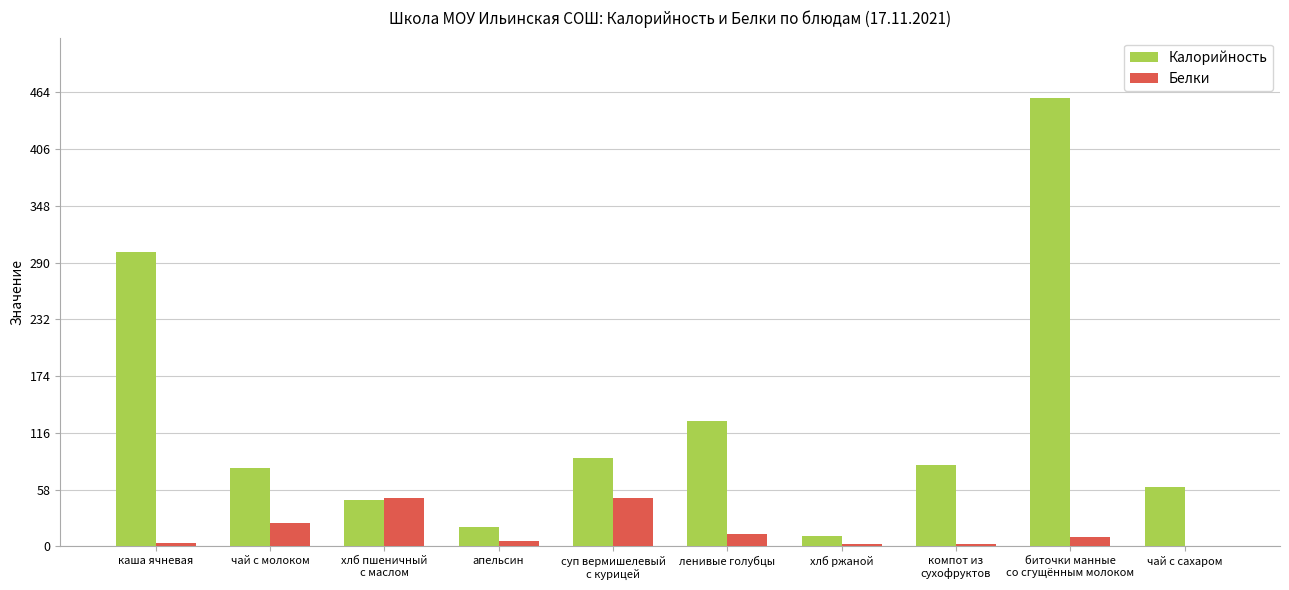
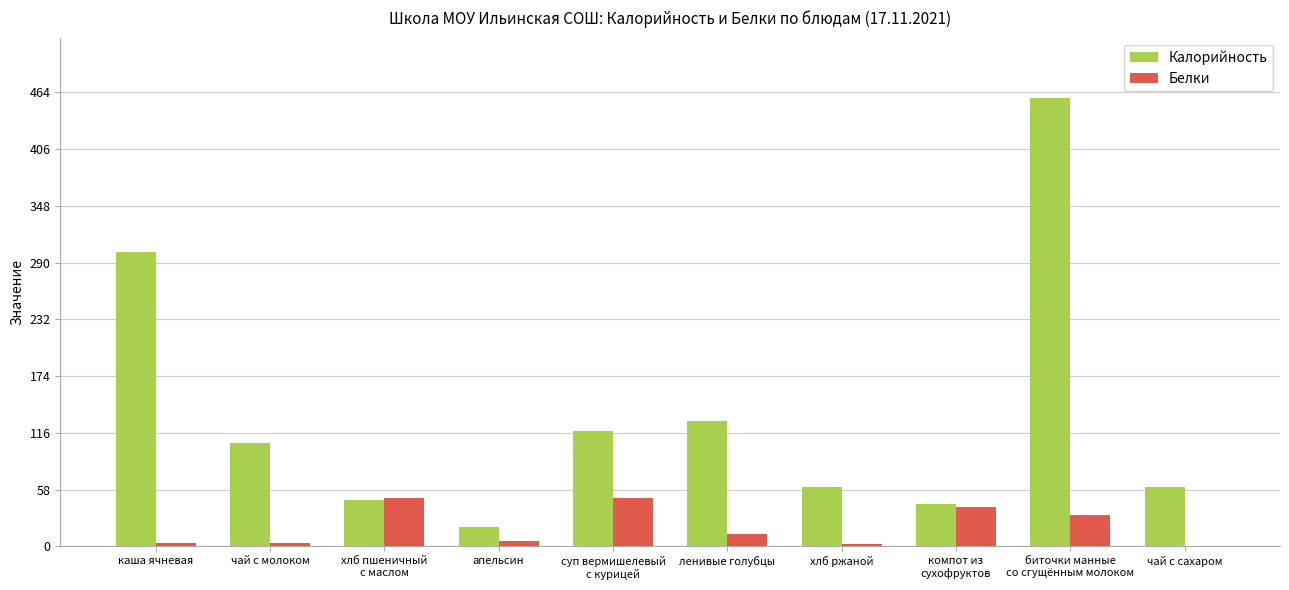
  {
    "Калорийность": {
      "каша ячневая": 300,
-     "чай с молоком": 80,
+     "чай с молоком": 110,
      "хлб пшеничный с маслом": 50,
      "апельсин": 20,
-     "суп вермишелевый с курицей": 90,
+     "суп вермишелевый с курицей": 120,
      "ленивые голубцы": 130,
-     "хлб ржаной": 10,
-     "компот из сухофруктов": 80,
+     "хлб ржаной": 60,
+     "компот из сухофруктов": 40,
      "биточки манные со сгущённым молоком": 460,
      "чай с сахаром": 60
    },
    "Белки": {
      "каша ячневая": 0,
-     "чай с молоком": 20,
+     "чай с молоком": 0,
      "хлб пшеничный с маслом": 50,
      "апельсин": 10,
      "суп вермишелевый с курицей": 50,
      "ленивые голубцы": 10,
-     "компот из сухофруктов": 0,
-     "биточки манные со сгущённым молоком": 10
+     "компот из сухофруктов": 40,
+     "биточки манные со сгущённым молоком": 30
    }
  }
